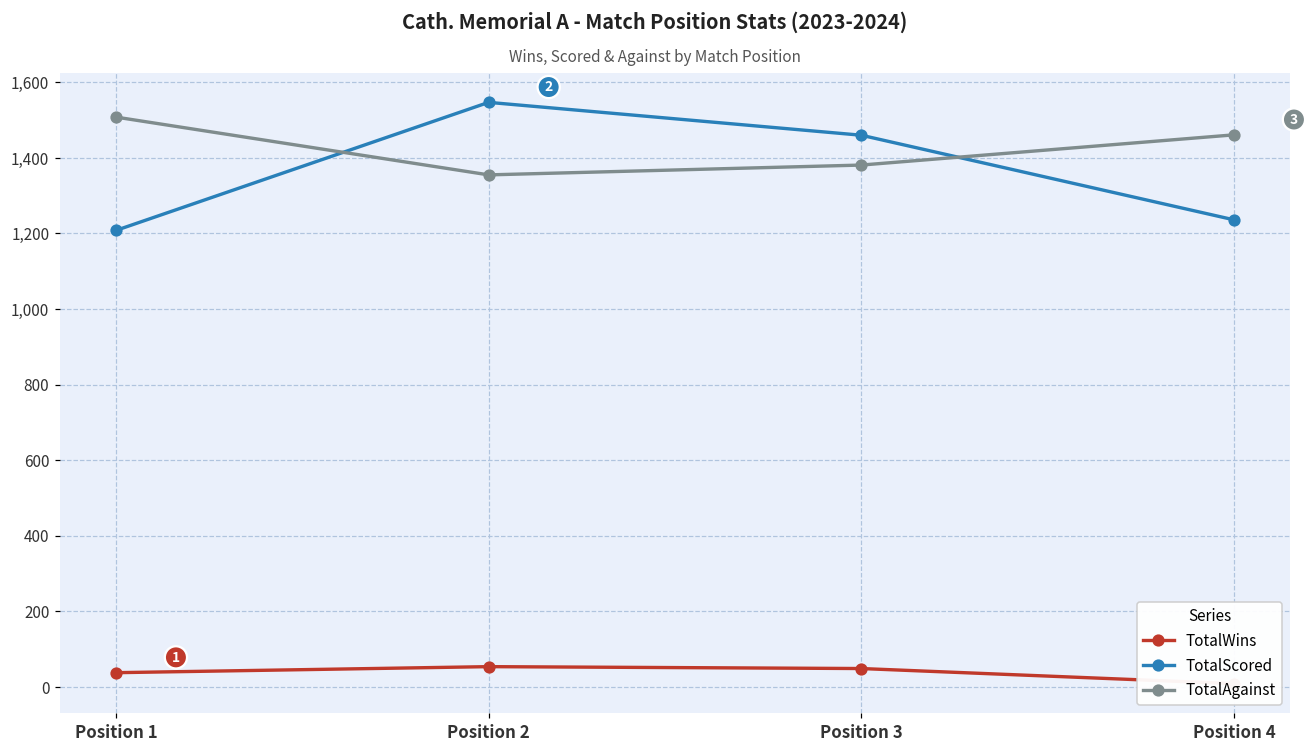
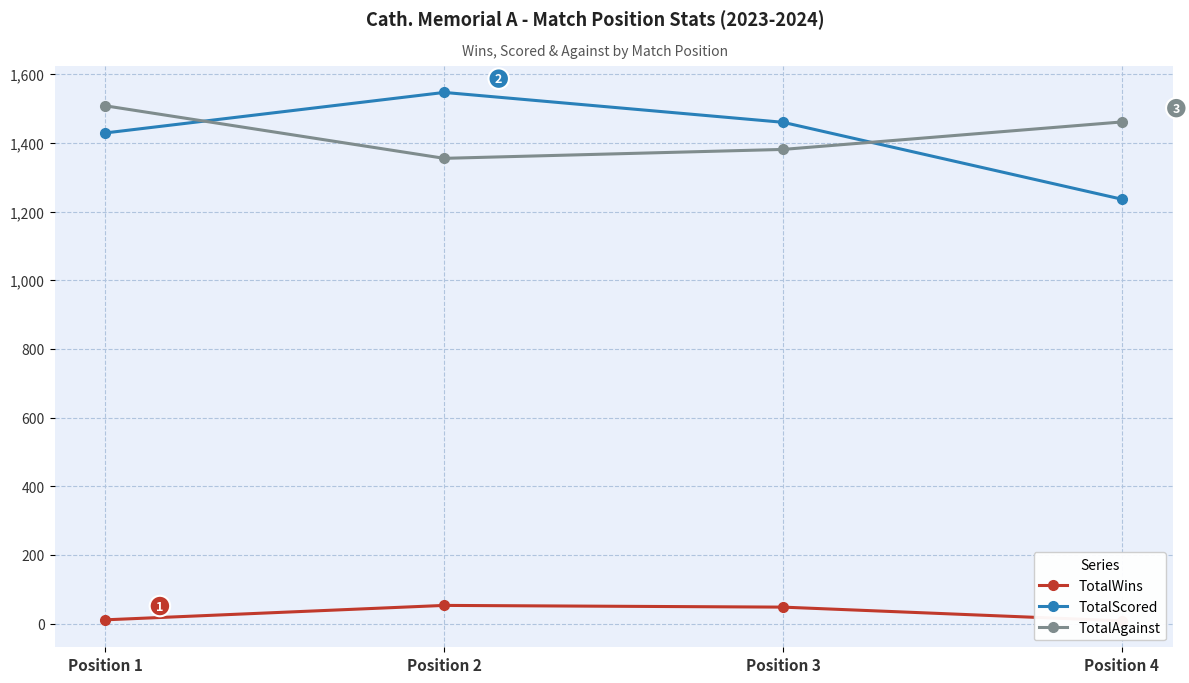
  {
    "TotalWins": {
-     "Position 1": "40",
+     "Position 1": "10",
      "Position 2": "50",
      "Position 3": "50"
    },
    "TotalScored": {
-     "Position 1": "1,210",
+     "Position 1": "1,430",
      "Position 2": "1,550",
      "Position 3": "1,460",
      "Position 4": "1,240"
    },
    "TotalAgainst": {
      "Position 1": "1,510",
      "Position 2": "1,360",
      "Position 3": "1,380",
      "Position 4": "1,460"
    }
  }
